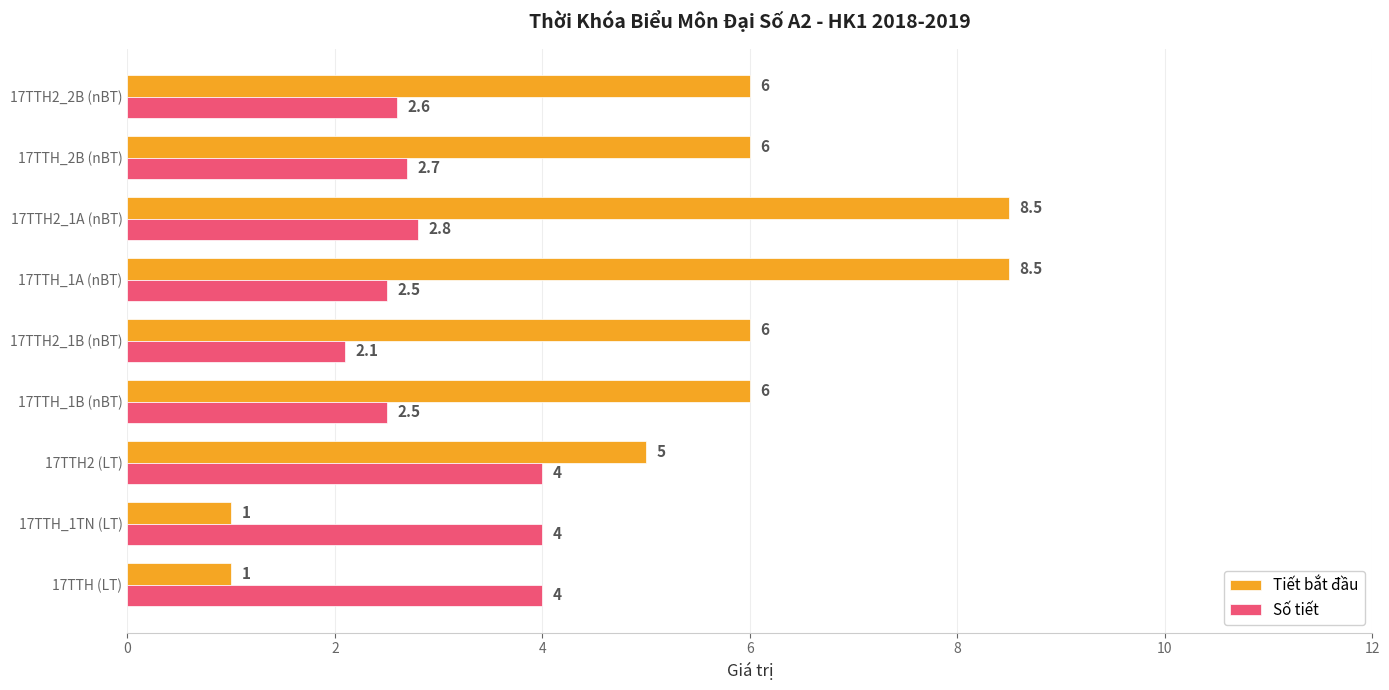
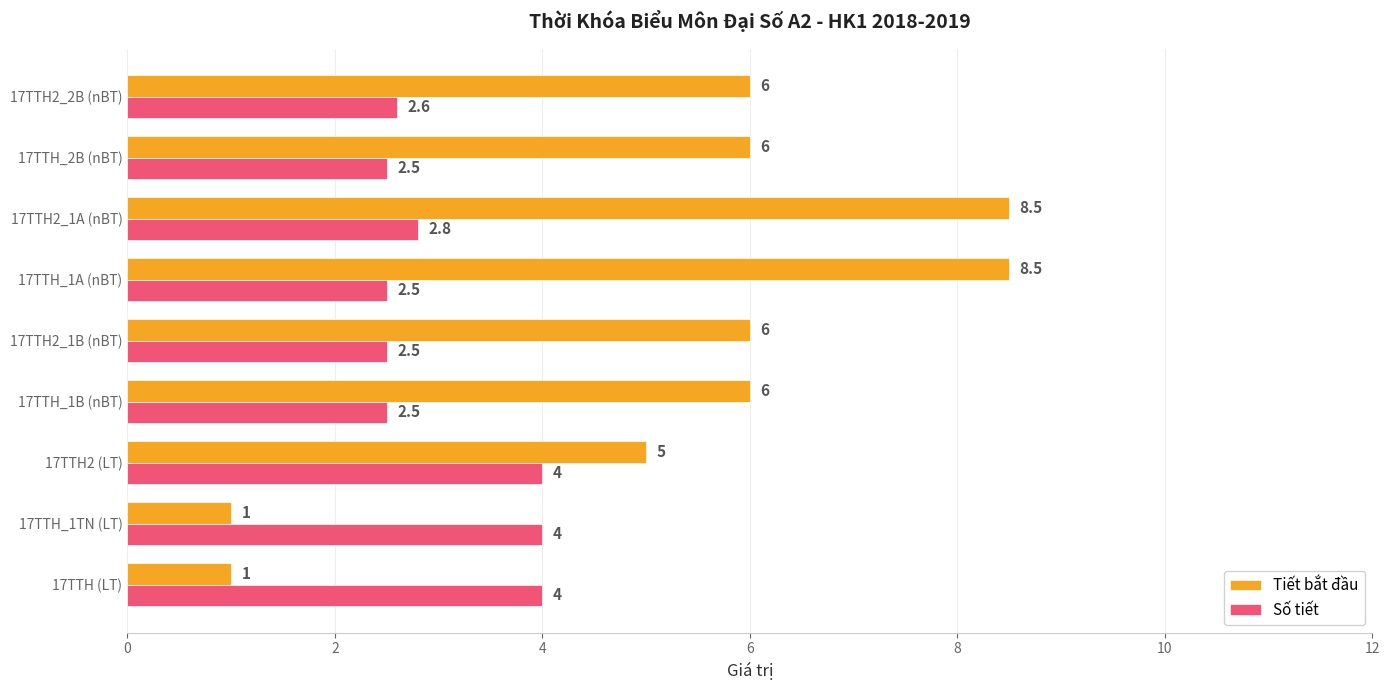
  {
    "Tiết bắt đầu": {
      "17TTH2_2B (nBT)": 6,
      "17TTH_2B (nBT)": 6,
      "17TTH2_1A (nBT)": 8.5,
      "17TTH_1A (nBT)": 8.5,
      "17TTH2_1B (nBT)": 6,
      "17TTH_1B (nBT)": 6,
      "17TTH2 (LT)": 5,
      "17TTH_1TN (LT)": 1,
      "17TTH (LT)": 1
    },
    "Số tiết": {
      "17TTH2_2B (nBT)": 2.6,
-     "17TTH_2B (nBT)": 2.7,
+     "17TTH_2B (nBT)": 2.5,
      "17TTH2_1A (nBT)": 2.8,
      "17TTH_1A (nBT)": 2.5,
-     "17TTH2_1B (nBT)": 2.1,
+     "17TTH2_1B (nBT)": 2.5,
      "17TTH_1B (nBT)": 2.5,
      "17TTH2 (LT)": 4,
      "17TTH_1TN (LT)": 4,
      "17TTH (LT)": 4
    }
  }
